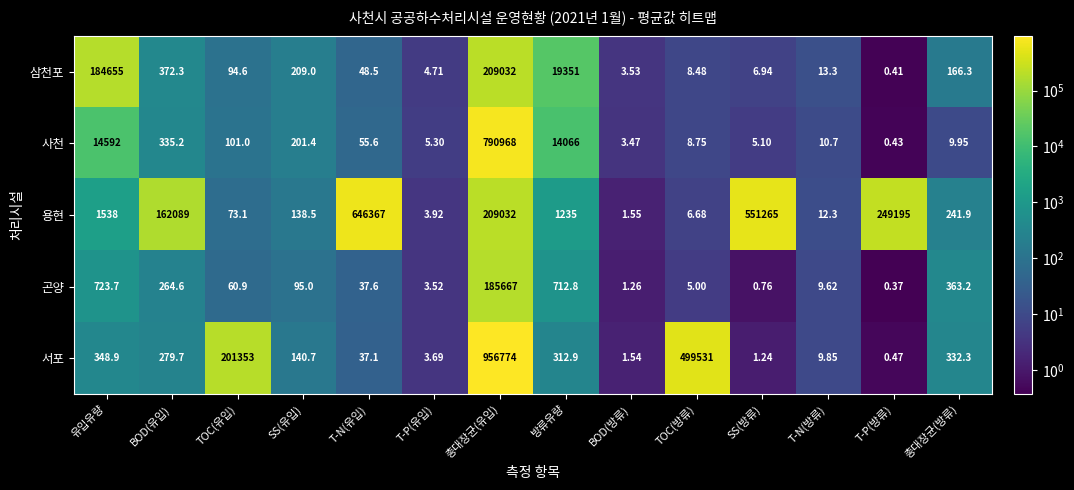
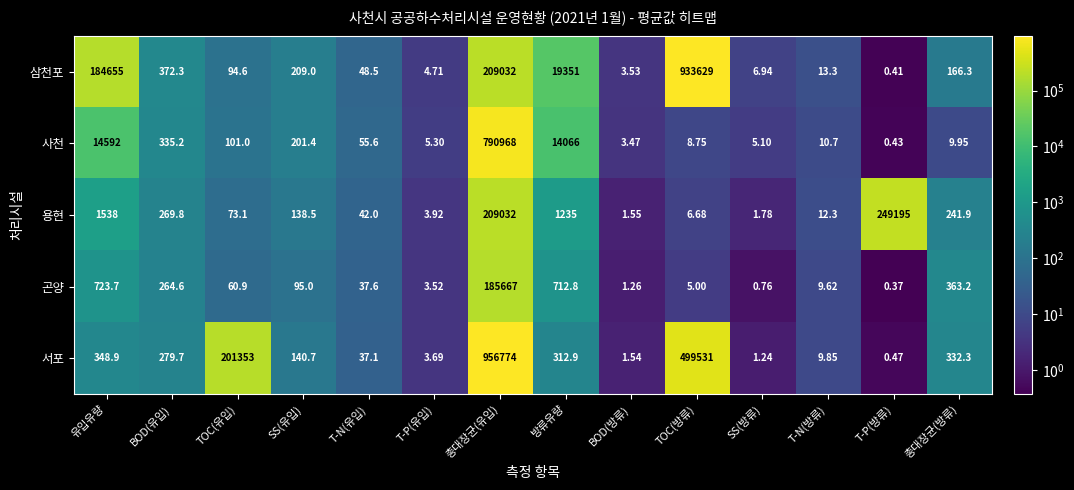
  {
    "삼천포": {
      "유입유량": 184655,
      "BOD(유입)": 372.3,
      "TOC(유입)": 94.6,
      "SS(유입)": 209.0,
      "T-N(유입)": 48.5,
      "T-P(유입)": 4.71,
      "총대장균(유입)": 209032,
      "방류유량": 19351,
      "BOD(방류)": 3.53,
-     "TOC(방류)": 8.48,
+     "TOC(방류)": 933629,
      "SS(방류)": 6.94,
      "T-N(방류)": 13.3,
      "T-P(방류)": 0.41,
      "총대장균(방류)": 166.3
    },
    "사천": {
      "유입유량": 14592,
      "BOD(유입)": 335.2,
      "TOC(유입)": 101.0,
      "SS(유입)": 201.4,
      "T-N(유입)": 55.6,
      "T-P(유입)": 5.30,
      "총대장균(유입)": 790968,
      "방류유량": 14066,
      "BOD(방류)": 3.47,
      "TOC(방류)": 8.75,
      "SS(방류)": 5.10,
      "T-N(방류)": 10.7,
      "T-P(방류)": 0.43,
      "총대장균(방류)": 9.95
    },
    "용현": {
      "유입유량": 1538,
-     "BOD(유입)": 162089,
+     "BOD(유입)": 269.8,
      "TOC(유입)": 73.1,
      "SS(유입)": 138.5,
-     "T-N(유입)": 646367,
+     "T-N(유입)": 42.0,
      "T-P(유입)": 3.92,
      "총대장균(유입)": 209032,
      "방류유량": 1235,
      "BOD(방류)": 1.55,
      "TOC(방류)": 6.68,
-     "SS(방류)": 551265,
+     "SS(방류)": 1.78,
      "T-N(방류)": 12.3,
      "T-P(방류)": 249195,
      "총대장균(방류)": 241.9
    },
    "곤양": {
      "유입유량": 723.7,
      "BOD(유입)": 264.6,
      "TOC(유입)": 60.9,
      "SS(유입)": 95.0,
      "T-N(유입)": 37.6,
      "T-P(유입)": 3.52,
      "총대장균(유입)": 185667,
      "방류유량": 712.8,
      "BOD(방류)": 1.26,
      "TOC(방류)": 5.00,
      "SS(방류)": 0.76,
      "T-N(방류)": 9.62,
      "T-P(방류)": 0.37,
      "총대장균(방류)": 363.2
    },
    "서포": {
      "유입유량": 348.9,
      "BOD(유입)": 279.7,
      "TOC(유입)": 201353,
      "SS(유입)": 140.7,
      "T-N(유입)": 37.1,
      "T-P(유입)": 3.69,
      "총대장균(유입)": 956774,
      "방류유량": 312.9,
      "BOD(방류)": 1.54,
      "TOC(방류)": 499531,
      "SS(방류)": 1.24,
      "T-N(방류)": 9.85,
      "T-P(방류)": 0.47,
      "총대장균(방류)": 332.3
    }
  }
